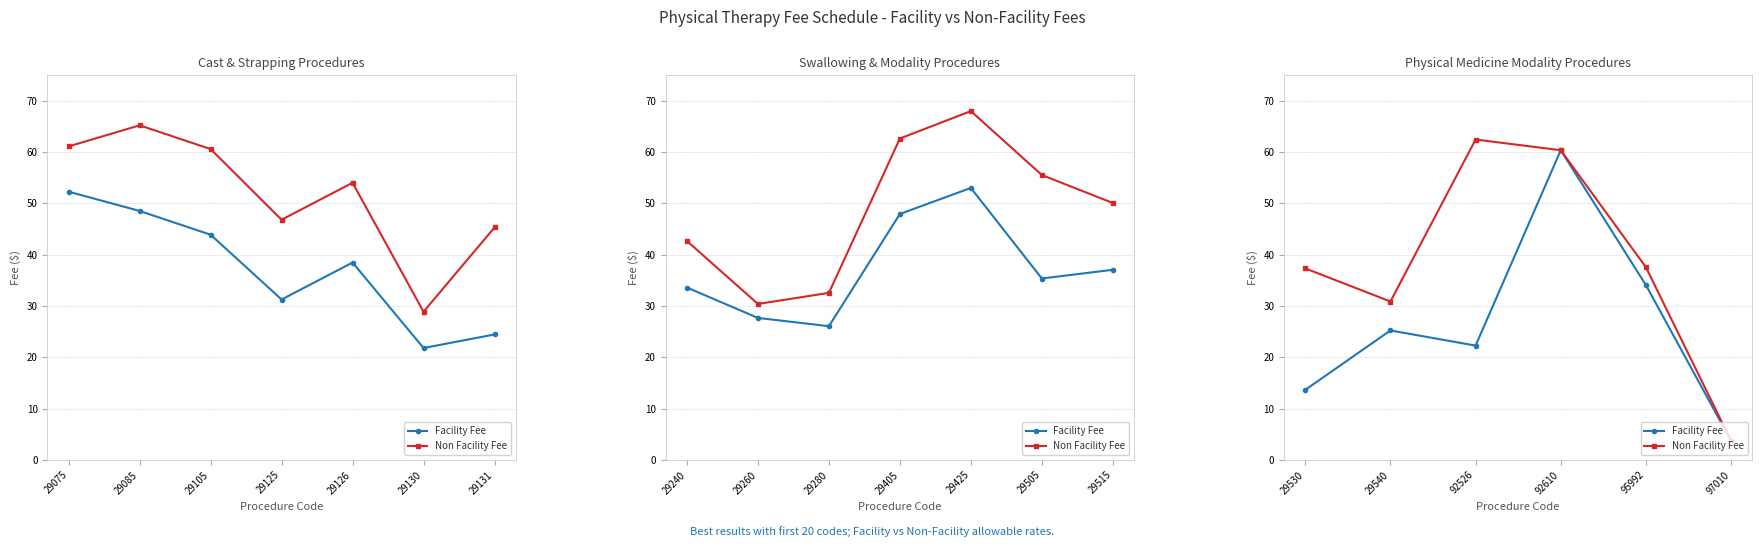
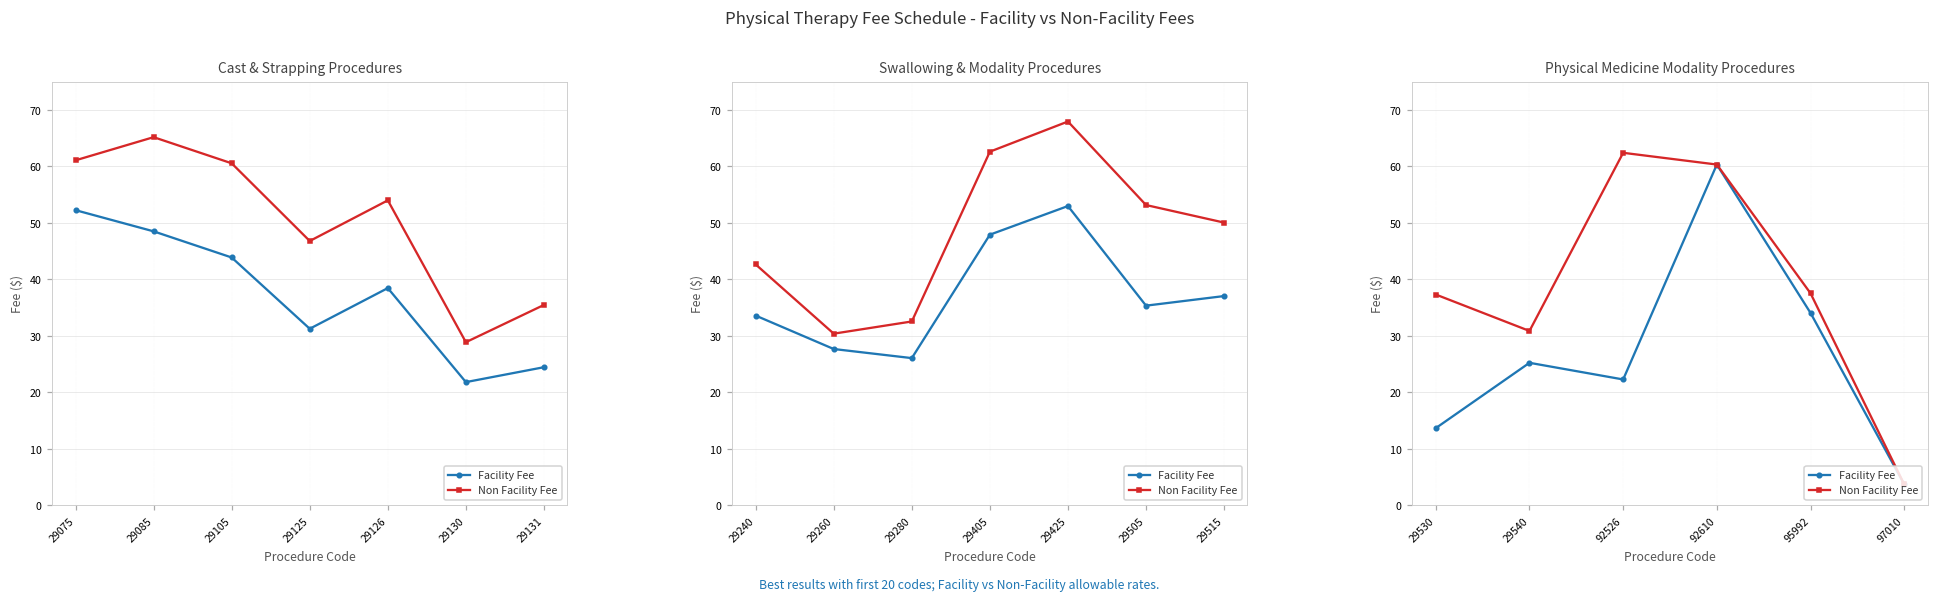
  {
    "Cast & Strapping Procedures": {
      "Facility Fee": {
        "29075": 52,
        "29085": 49,
        "29105": 44,
        "29125": 31,
        "29126": 38,
        "29130": 22,
        "29131": 24
      },
      "Non Facility Fee": {
        "29075": 61,
        "29085": 65,
        "29105": 61,
        "29125": 47,
        "29126": 54,
        "29130": 29,
-       "29131": 45
+       "29131": 35
      }
    },
    "Swallowing & Modality Procedures": {
      "Facility Fee": {
        "29240": 34,
        "29260": 28,
        "29280": 26,
        "29405": 48,
        "29425": 53,
        "29505": 35,
        "29515": 37
      },
      "Non Facility Fee": {
        "29240": 43,
        "29260": 30,
        "29280": 33,
        "29405": 63,
        "29425": 68,
-       "29505": 56,
+       "29505": 53,
        "29515": 50
      }
    },
    "Physical Medicine Modality Procedures": {
      "Facility Fee": {
        "29530": 14,
        "29540": 25,
        "92526": 22,
        "95992": 34
      },
      "Non Facility Fee": {
        "29530": 37,
        "29540": 31,
        "92526": 62,
        "95992": 38
      }
    }
  }
